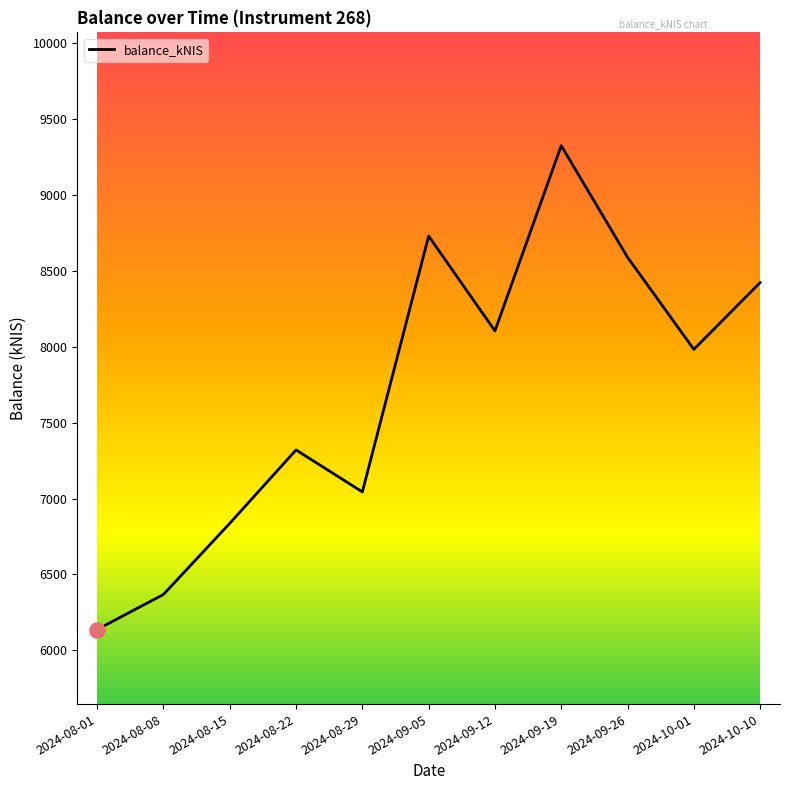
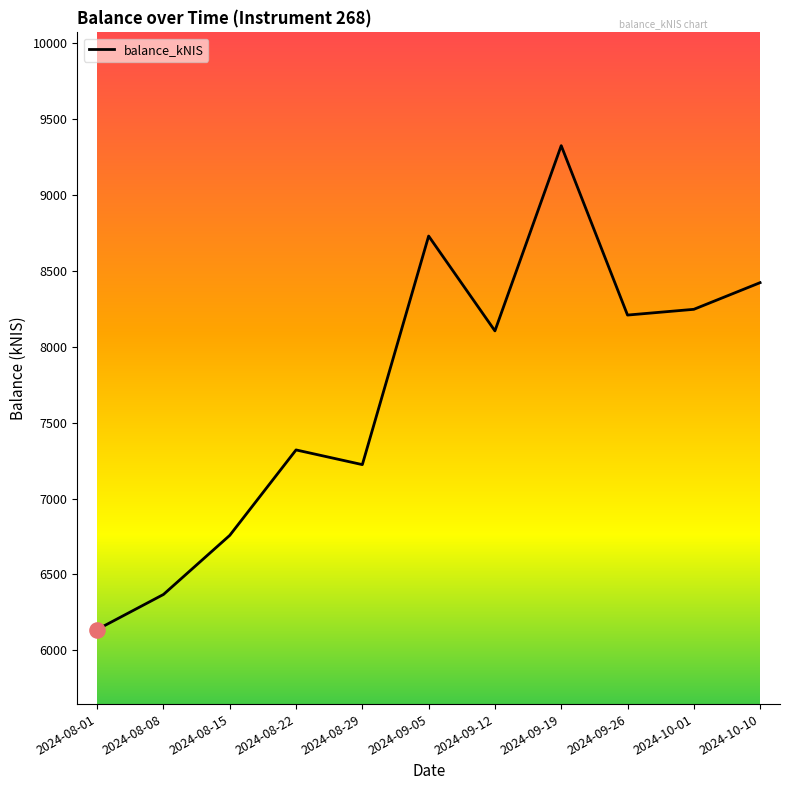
  {
    "balance_kNIS": {
      "2024-08-08": 6370,
-     "2024-08-15": 6840,
+     "2024-08-15": 6760,
      "2024-08-22": 7320,
-     "2024-08-29": 7040,
+     "2024-08-29": 7220,
      "2024-09-05": 8730,
      "2024-09-12": 8100,
      "2024-09-19": 9320,
-     "2024-09-26": 8590,
-     "2024-10-01": 7980,
+     "2024-09-26": 8210,
+     "2024-10-01": 8250,
      "2024-10-10": 8420
    }
  }
